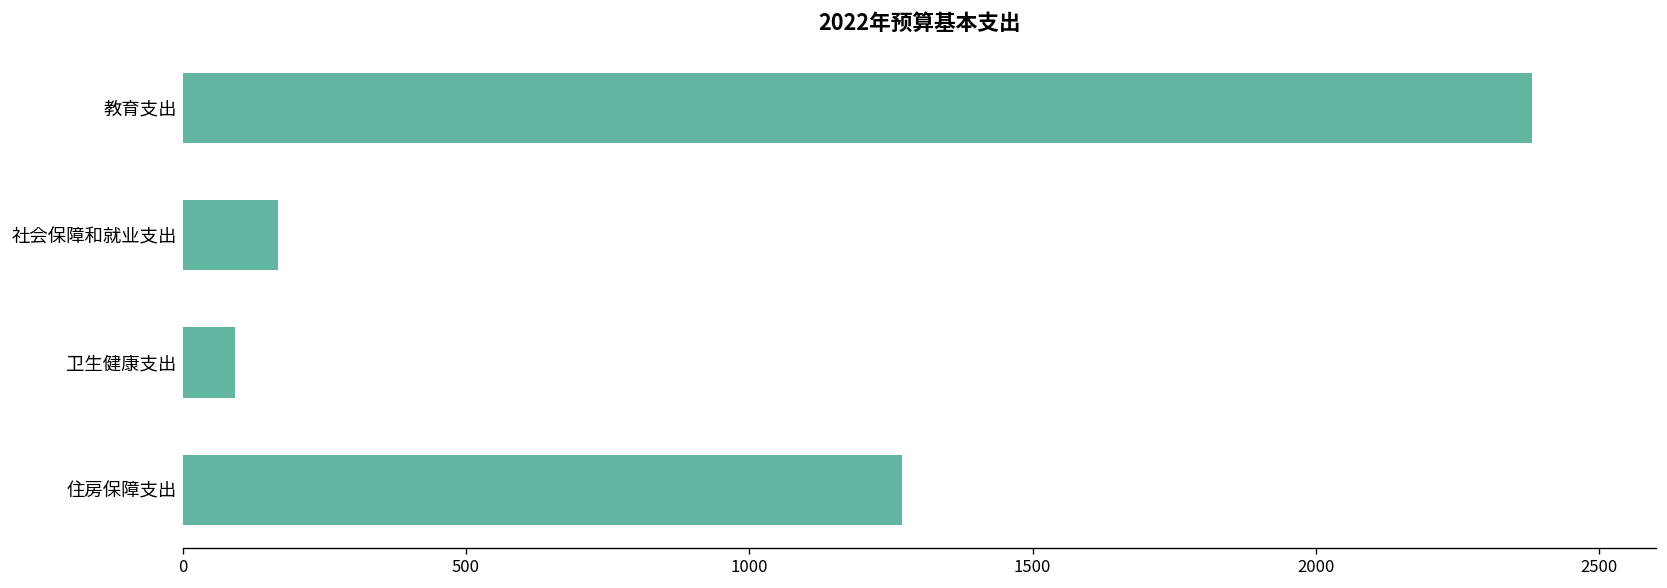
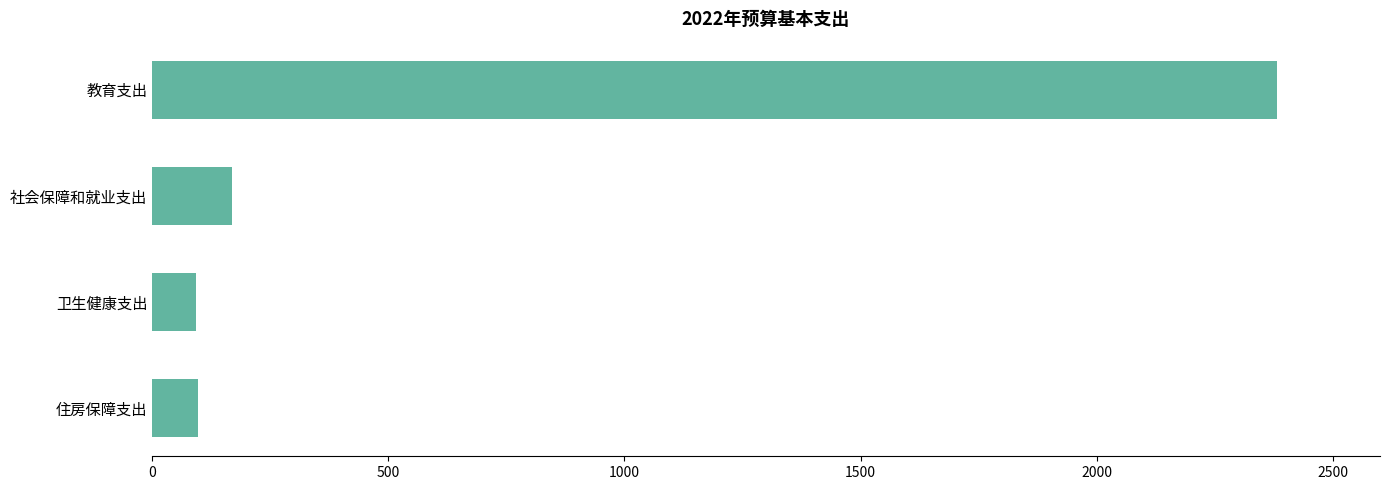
  {
    "教育支出": 2380,
    "社会保障和就业支出": 170,
    "卫生健康支出": 90,
-   "住房保障支出": 1270
+   "住房保障支出": 100
  }
